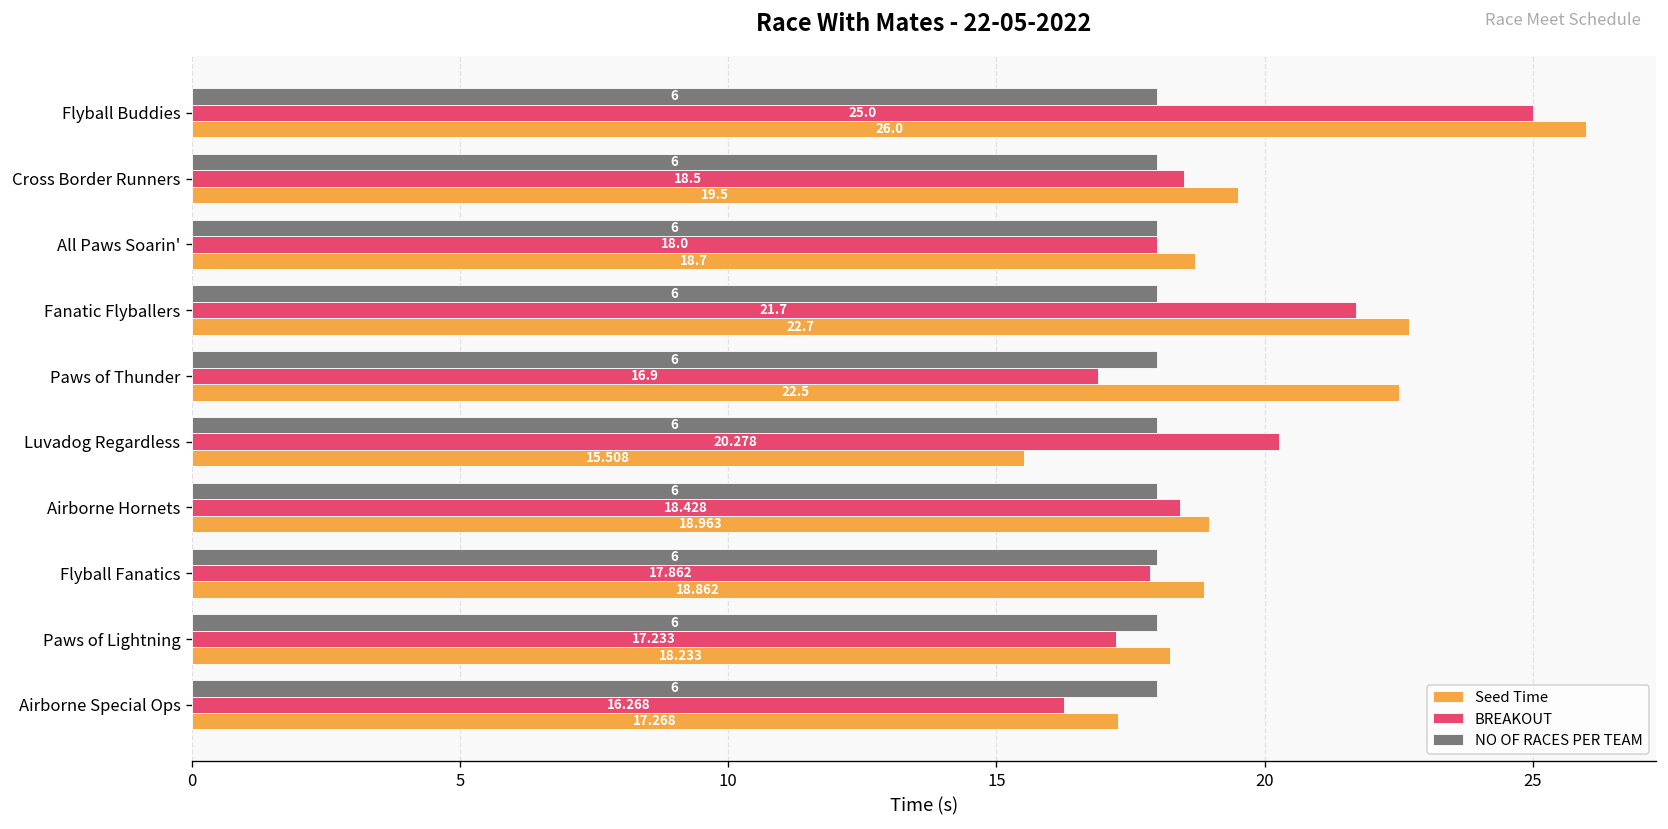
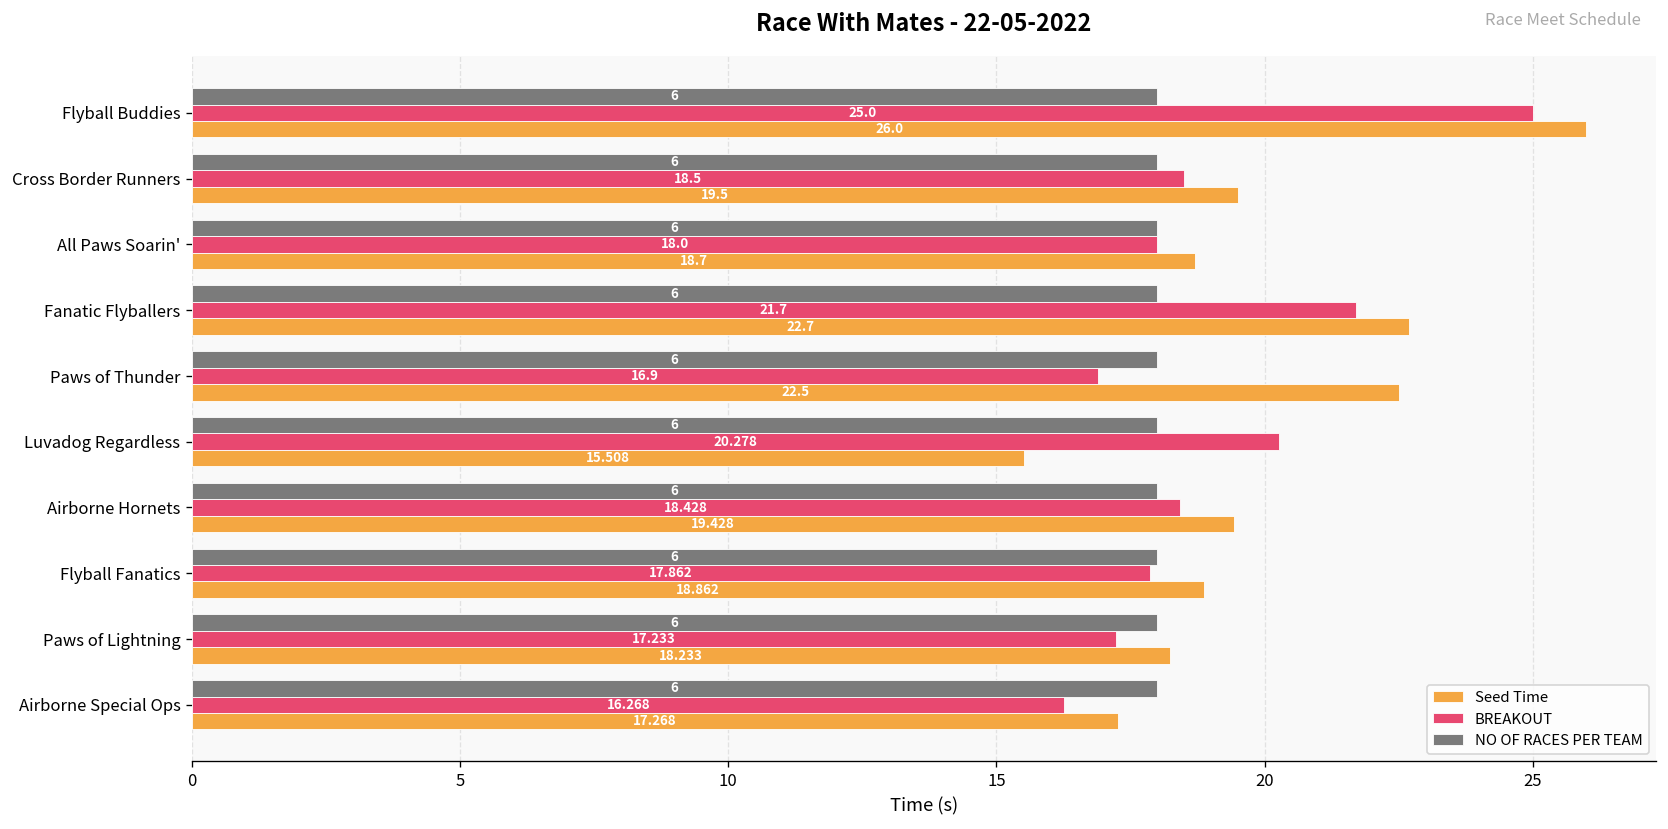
  {
    "Seed Time": {
      "Flyball Buddies": 26.0,
      "Cross Border Runners": 19.5,
      "All Paws Soarin'": 18.7,
      "Fanatic Flyballers": 22.7,
      "Paws of Thunder": 22.5,
      "Luvadog Regardless": 15.508,
-     "Airborne Hornets": 18.963,
+     "Airborne Hornets": 19.428,
      "Flyball Fanatics": 18.862,
      "Paws of Lightning": 18.233,
      "Airborne Special Ops": 17.268
    },
    "BREAKOUT": {
      "Flyball Buddies": 25.0,
      "Cross Border Runners": 18.5,
      "All Paws Soarin'": 18.0,
      "Fanatic Flyballers": 21.7,
      "Paws of Thunder": 16.9,
      "Luvadog Regardless": 20.278,
      "Airborne Hornets": 18.428,
      "Flyball Fanatics": 17.862,
      "Paws of Lightning": 17.233,
      "Airborne Special Ops": 16.268
    }
  }
